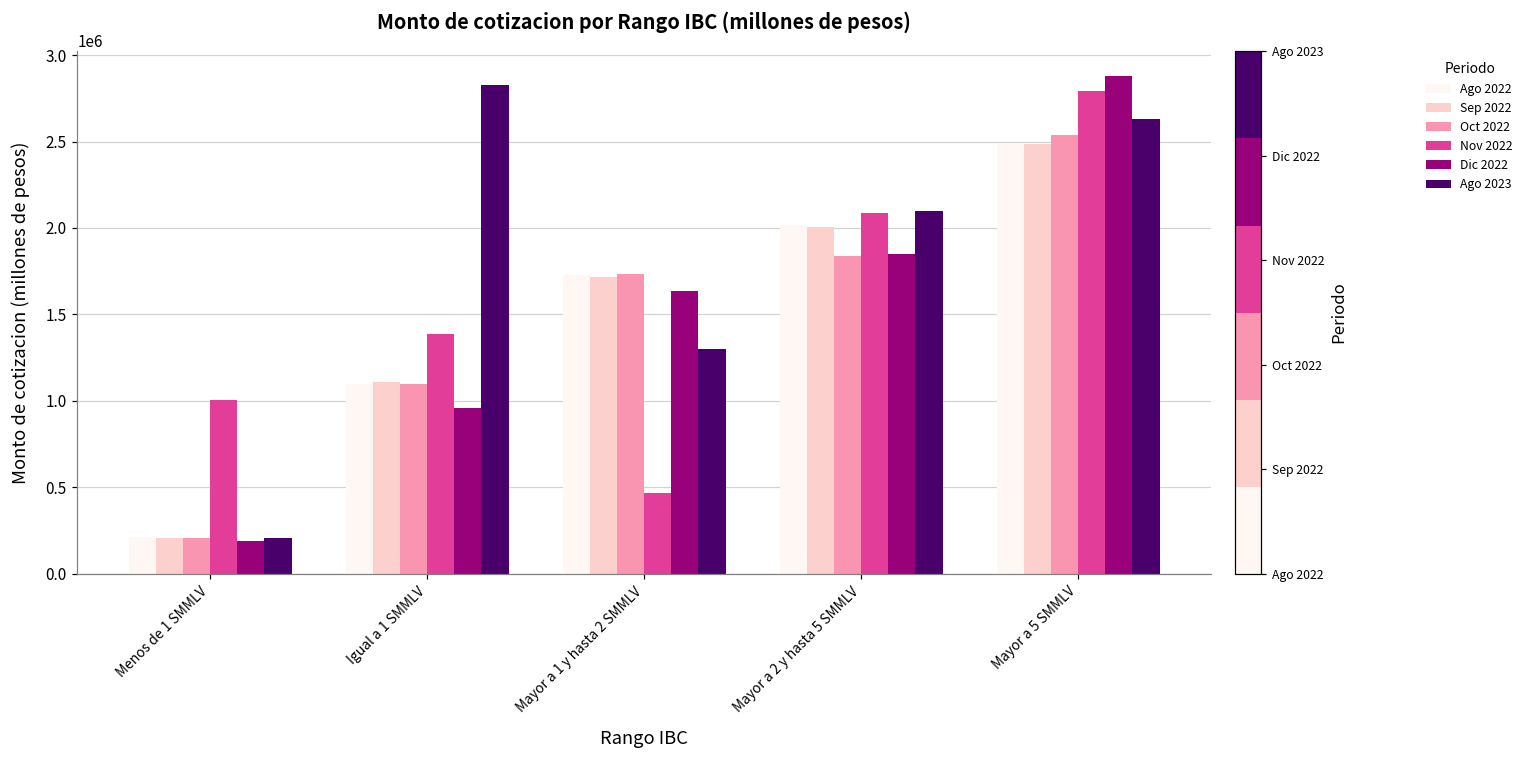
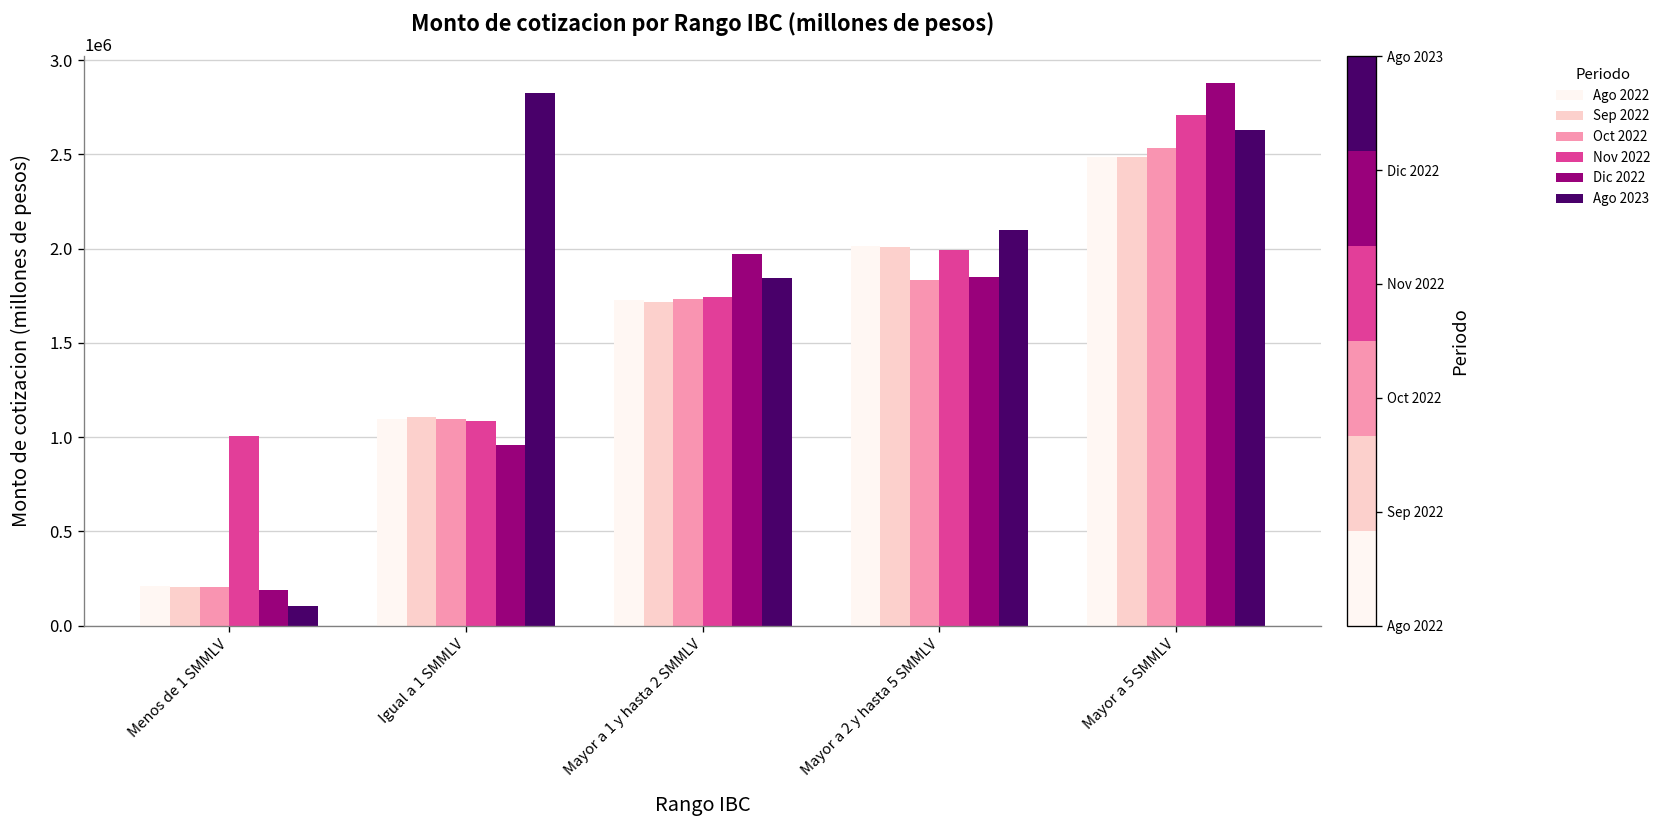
  {
    "Oct 2022": {
      "Menos de 1 SMMLV": 200000,
      "Igual a 1 SMMLV": 1100000,
      "Mayor a 1 y hasta 2 SMMLV": 1740000,
      "Mayor a 2 y hasta 5 SMMLV": 1840000,
      "Mayor a 5 SMMLV": 2540000
    },
    "Nov 2022": {
      "Menos de 1 SMMLV": 1000000,
-     "Igual a 1 SMMLV": 1390000,
-     "Mayor a 1 y hasta 2 SMMLV": 470000,
-     "Mayor a 2 y hasta 5 SMMLV": 2090000,
-     "Mayor a 5 SMMLV": 2790000
+     "Igual a 1 SMMLV": 1090000,
+     "Mayor a 1 y hasta 2 SMMLV": 1740000,
+     "Mayor a 2 y hasta 5 SMMLV": 1990000,
+     "Mayor a 5 SMMLV": 2710000
    },
    "Dic 2022": {
      "Menos de 1 SMMLV": 190000,
      "Igual a 1 SMMLV": 960000,
-     "Mayor a 1 y hasta 2 SMMLV": 1640000,
+     "Mayor a 1 y hasta 2 SMMLV": 1970000,
      "Mayor a 2 y hasta 5 SMMLV": 1850000,
      "Mayor a 5 SMMLV": 2880000
    },
    "Ago 2023": {
-     "Menos de 1 SMMLV": 210000,
+     "Menos de 1 SMMLV": 100000,
      "Igual a 1 SMMLV": 2820000,
-     "Mayor a 1 y hasta 2 SMMLV": 1300000,
+     "Mayor a 1 y hasta 2 SMMLV": 1840000,
      "Mayor a 2 y hasta 5 SMMLV": 2100000,
      "Mayor a 5 SMMLV": 2630000
    }
  }
